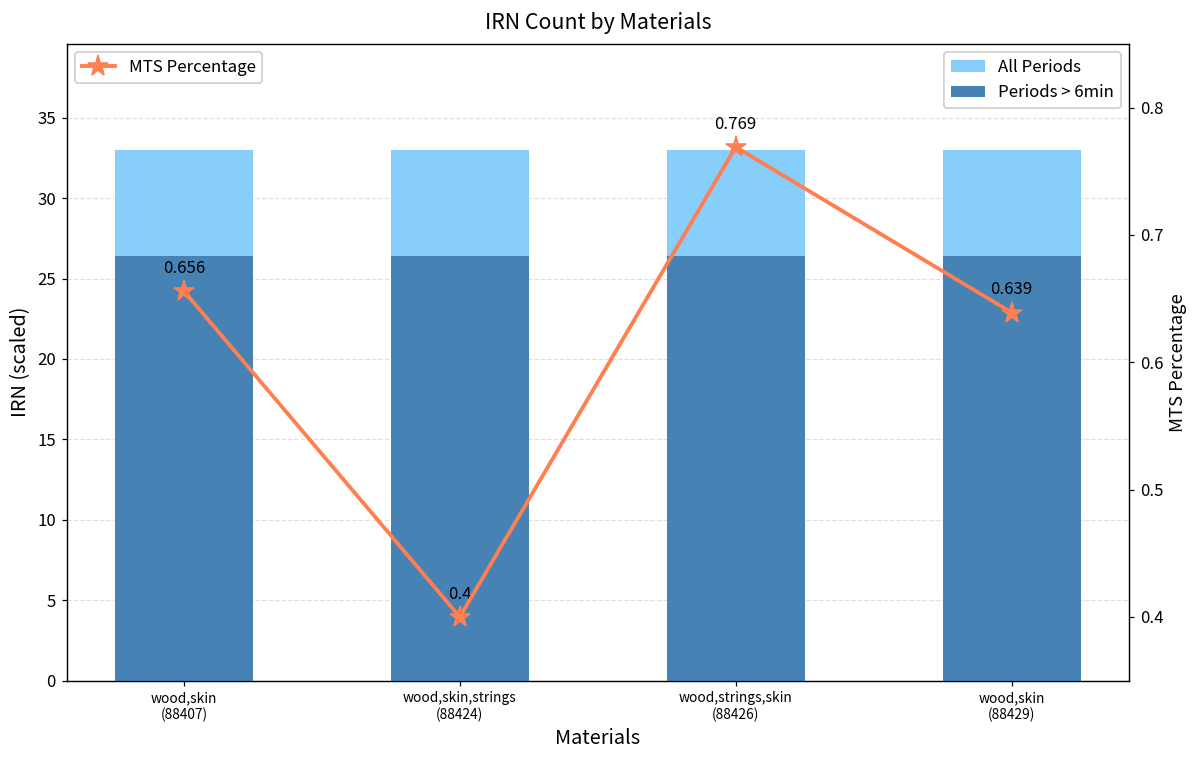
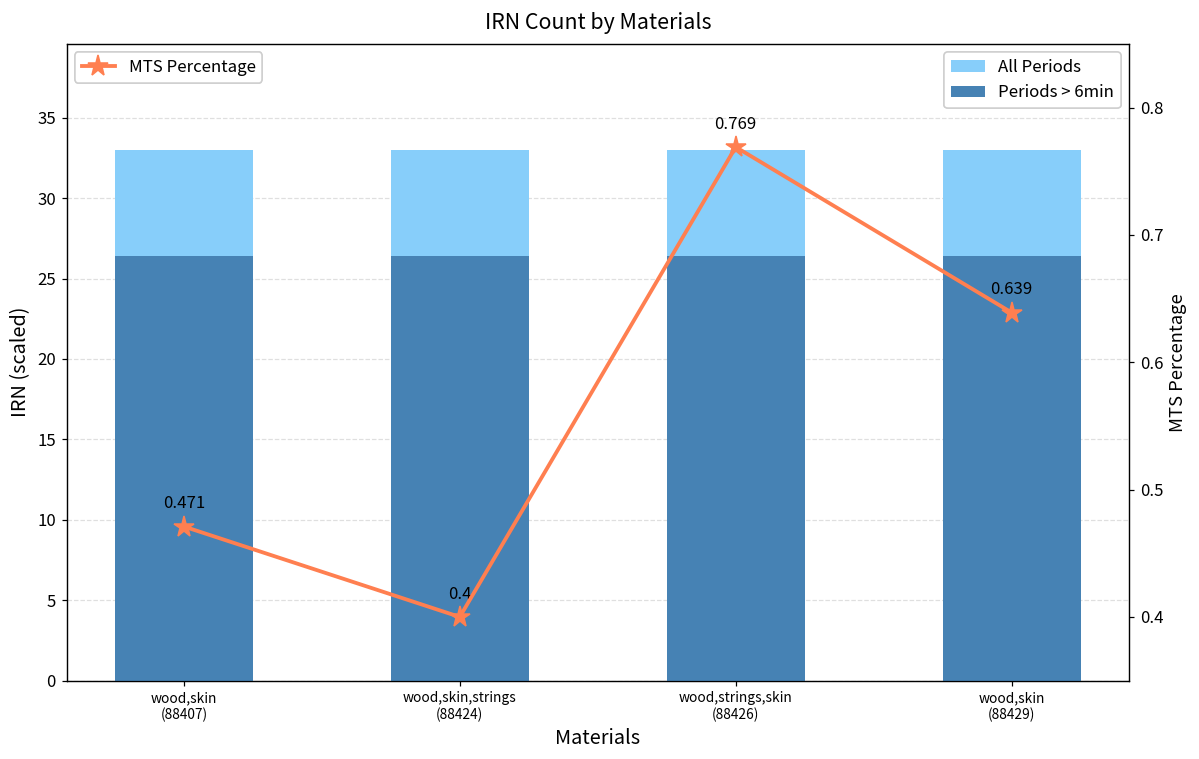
  {
    "MTS Percentage": {
-     "wood,skin (88407)": 0.656,
+     "wood,skin (88407)": 0.471,
      "wood,skin,strings (88424)": 0.4,
      "wood,strings,skin (88426)": 0.769,
      "wood,skin (88429)": 0.639
    }
  }
